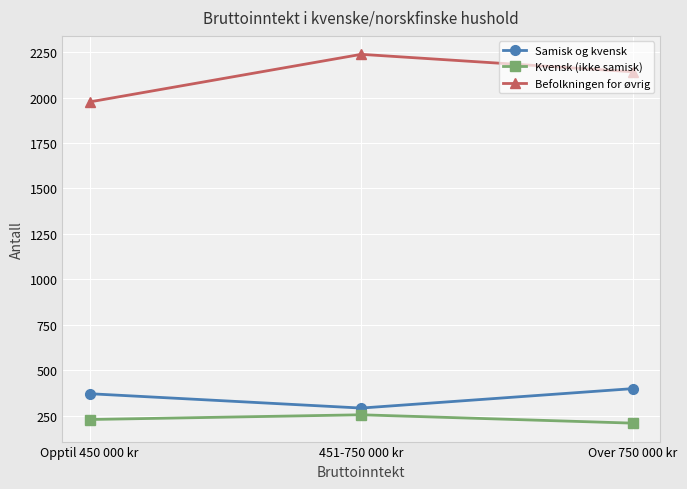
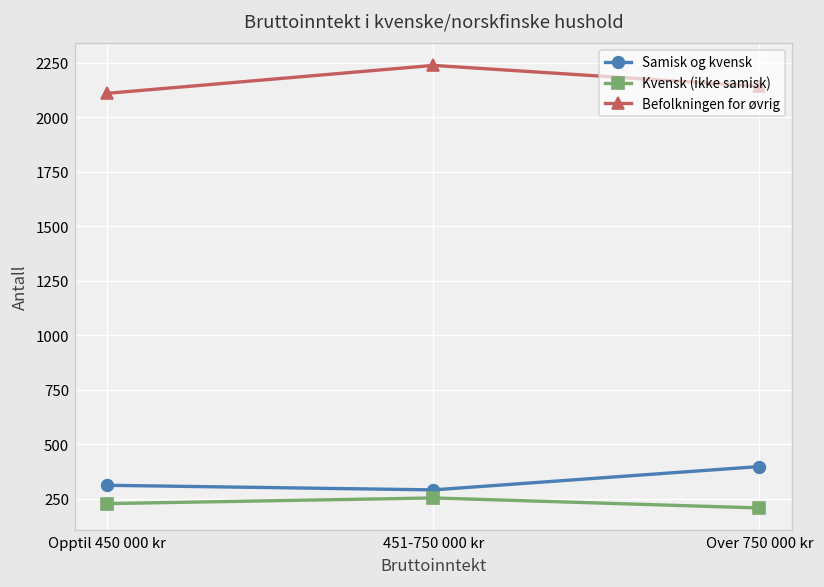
  {
    "Samisk og kvensk": {
-     "Opptil 450 000 kr": 370,
+     "Opptil 450 000 kr": 310,
      "451-750 000 kr": 290,
      "Over 750 000 kr": 400
    },
    "Kvensk (ikke samisk)": {
      "Opptil 450 000 kr": 230,
      "451-750 000 kr": 250,
      "Over 750 000 kr": 210
    },
    "Befolkningen for øvrig": {
-     "Opptil 450 000 kr": 1980,
+     "Opptil 450 000 kr": 2110,
      "451-750 000 kr": 2240
    }
  }
